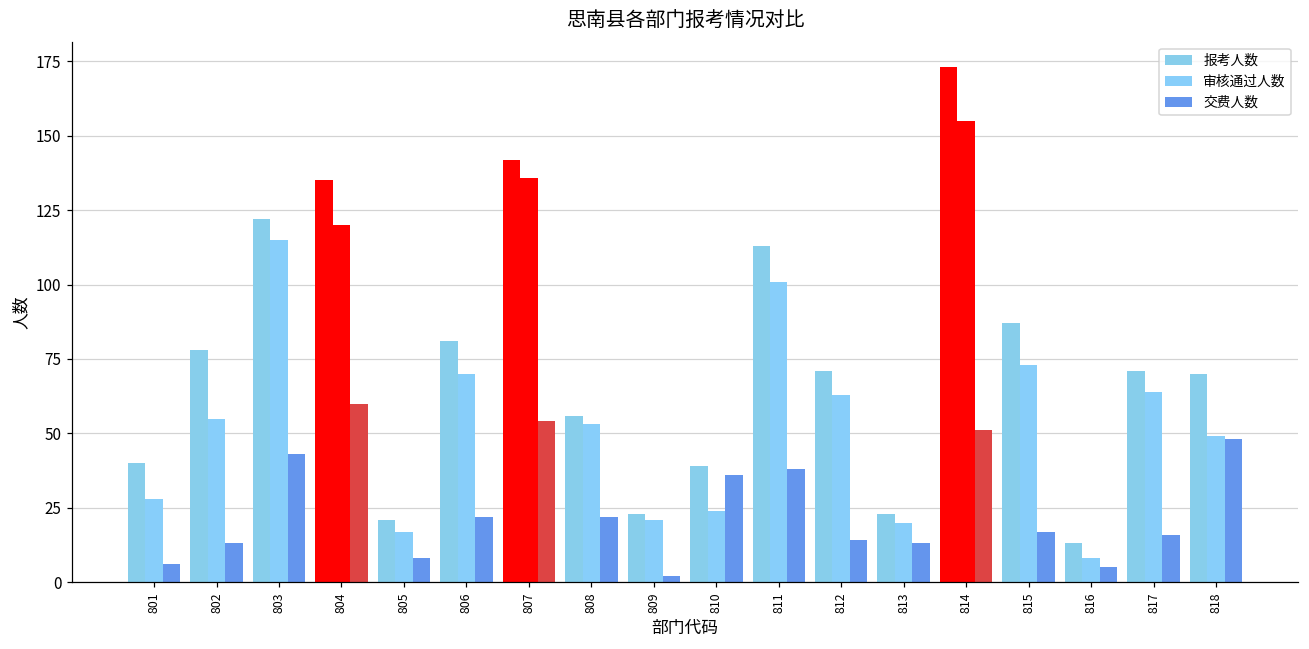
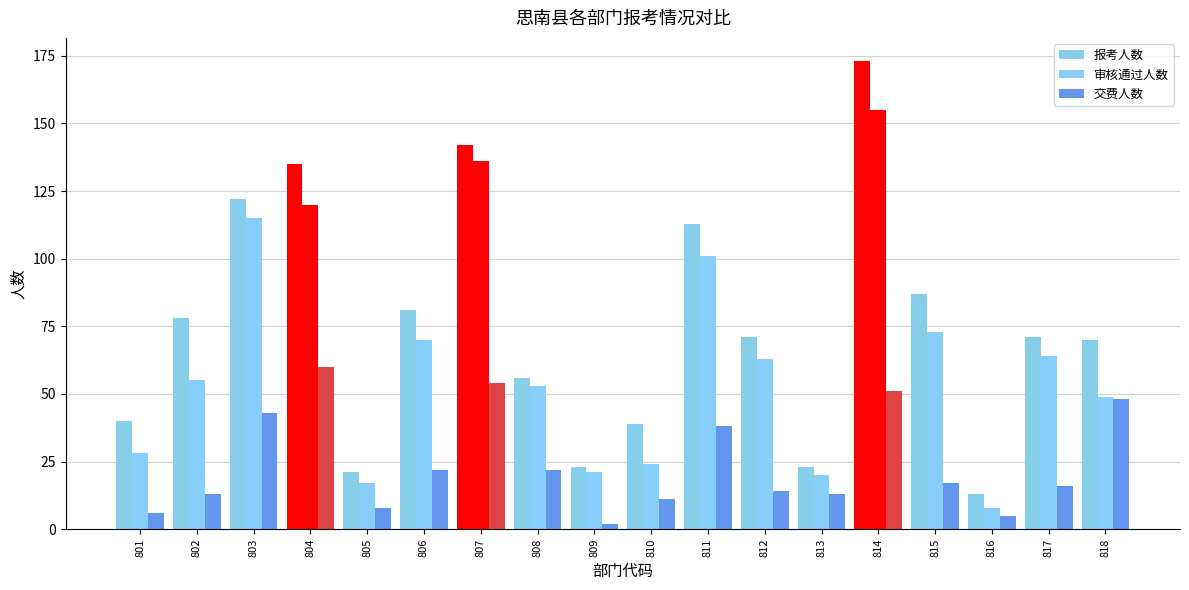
  {
    "交费人数": {
      "801": 6,
      "802": 13,
      "803": 43,
      "804": 60,
      "805": 8,
      "806": 22,
      "807": 54,
      "808": 22,
      "809": 2,
-     "810": 36,
+     "810": 11,
      "811": 38,
      "812": 14,
      "813": 13,
      "814": 51,
      "815": 17,
      "816": 5,
      "817": 16,
      "818": 48
    }
  }
